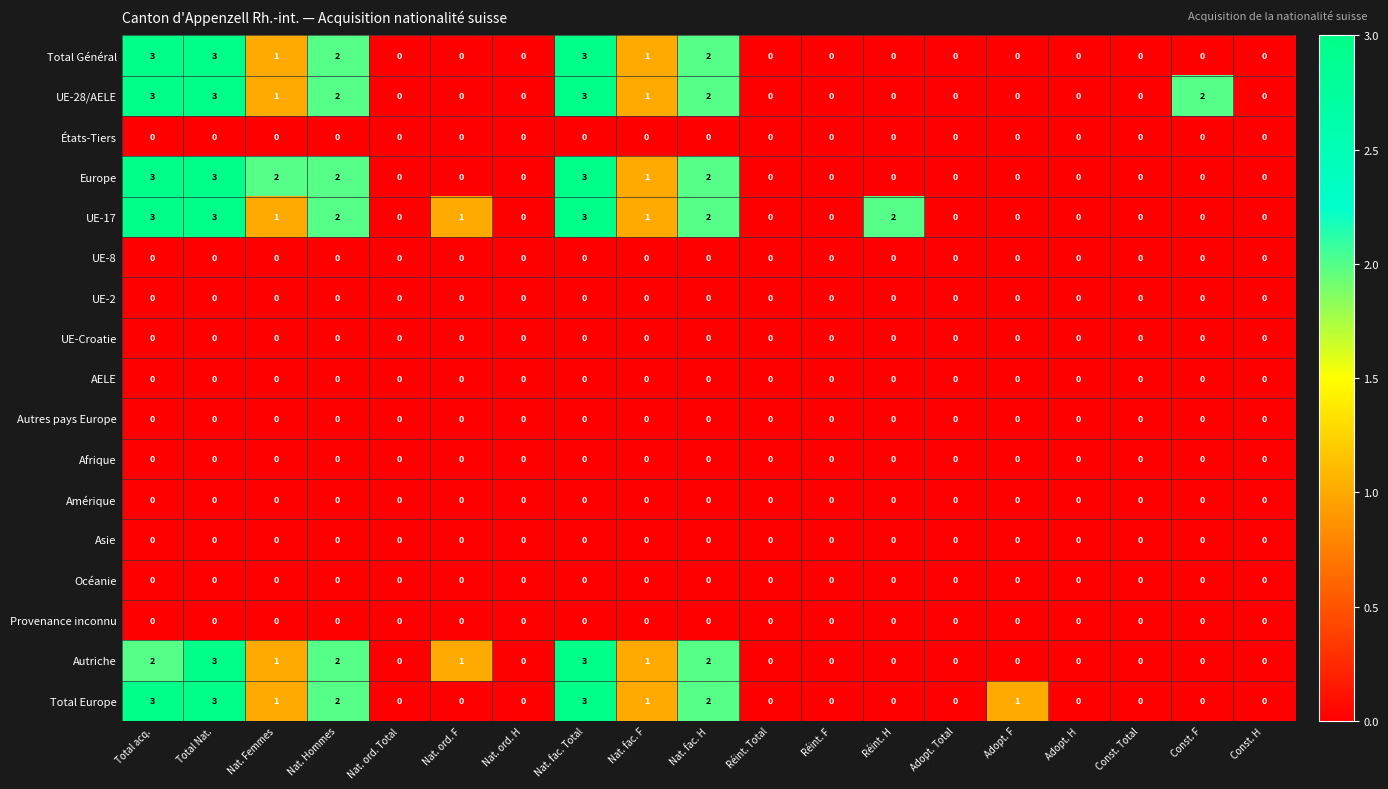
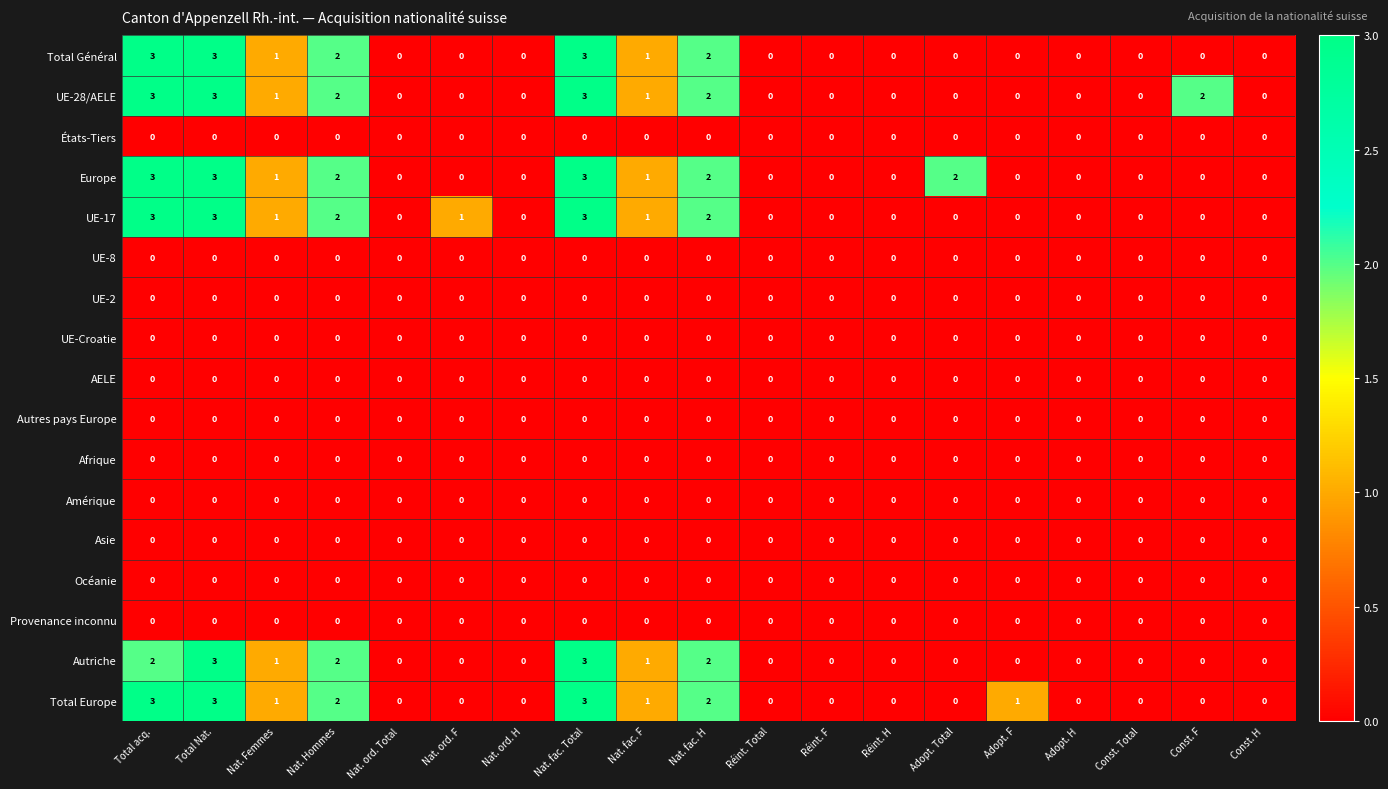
  {
    "Europe": {
      "Total acq.": 3,
      "Total Nat.": 3,
-     "Nat. Femmes": 2,
+     "Nat. Femmes": 1,
      "Nat. Hommes": 2,
      "Nat. ord. Total": 0,
      "Nat. ord. F": 0,
      "Nat. ord. H": 0,
      "Nat. fac. Total": 3,
      "Nat. fac. F": 1,
      "Nat. fac. H": 2,
      "Réint. Total": 0,
      "Réint. F": 0,
      "Réint. H": 0,
-     "Adopt. Total": 0,
+     "Adopt. Total": 2,
      "Adopt. F": 0,
      "Adopt. H": 0,
      "Const. Total": 0,
      "Const. F": 0,
      "Const. H": 0
    },
    "UE-17": {
      "Total acq.": 3,
      "Total Nat.": 3,
      "Nat. Femmes": 1,
      "Nat. Hommes": 2,
      "Nat. ord. Total": 0,
      "Nat. ord. F": 1,
      "Nat. ord. H": 0,
      "Nat. fac. Total": 3,
      "Nat. fac. F": 1,
      "Nat. fac. H": 2,
      "Réint. Total": 0,
      "Réint. F": 0,
-     "Réint. H": 2,
+     "Réint. H": 0,
      "Adopt. Total": 0,
      "Adopt. F": 0,
      "Adopt. H": 0,
      "Const. Total": 0,
      "Const. F": 0,
      "Const. H": 0
    },
    "Autriche": {
      "Total acq.": 2,
      "Total Nat.": 3,
      "Nat. Femmes": 1,
      "Nat. Hommes": 2,
      "Nat. ord. Total": 0,
-     "Nat. ord. F": 1,
+     "Nat. ord. F": 0,
      "Nat. ord. H": 0,
      "Nat. fac. Total": 3,
      "Nat. fac. F": 1,
      "Nat. fac. H": 2,
      "Réint. Total": 0,
      "Réint. F": 0,
      "Réint. H": 0,
      "Adopt. Total": 0,
      "Adopt. F": 0,
      "Adopt. H": 0,
      "Const. Total": 0,
      "Const. F": 0,
      "Const. H": 0
    }
  }
